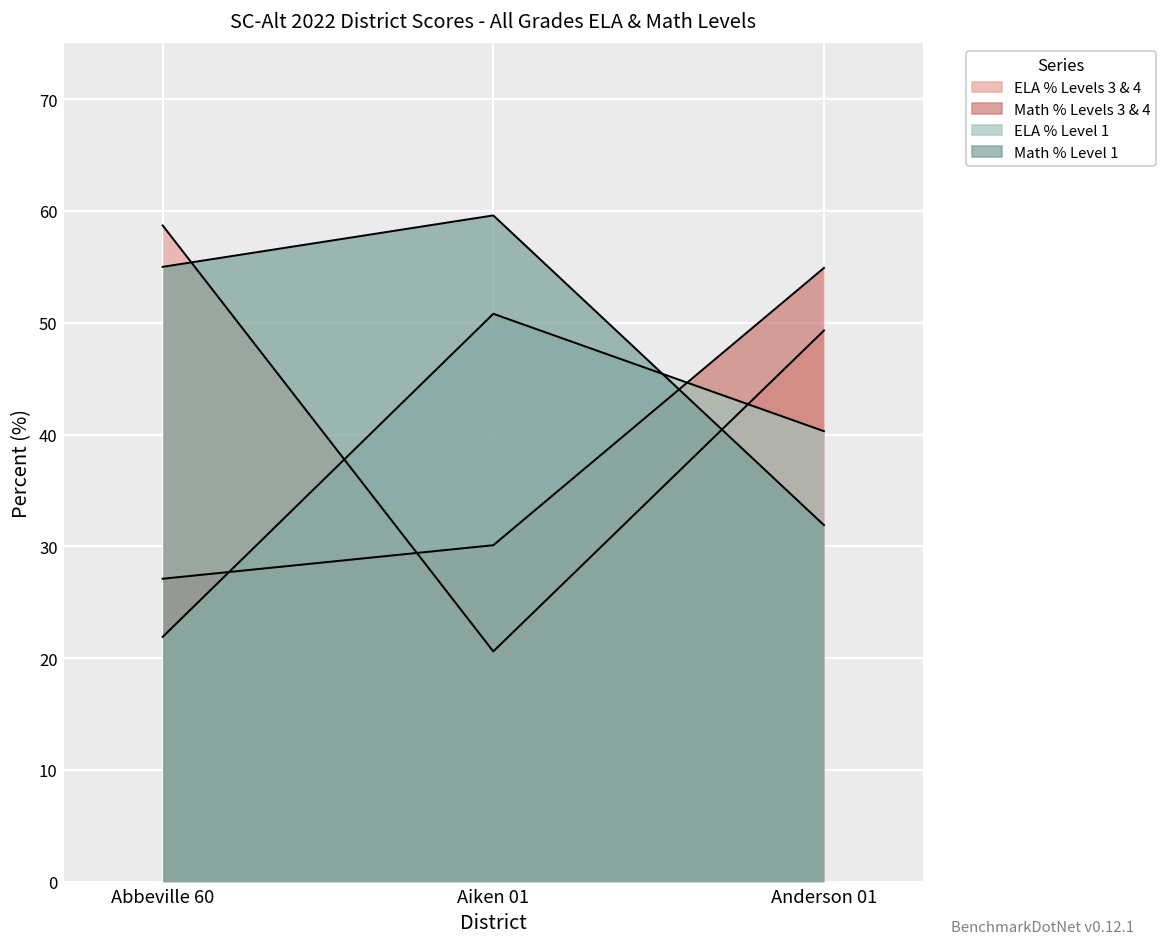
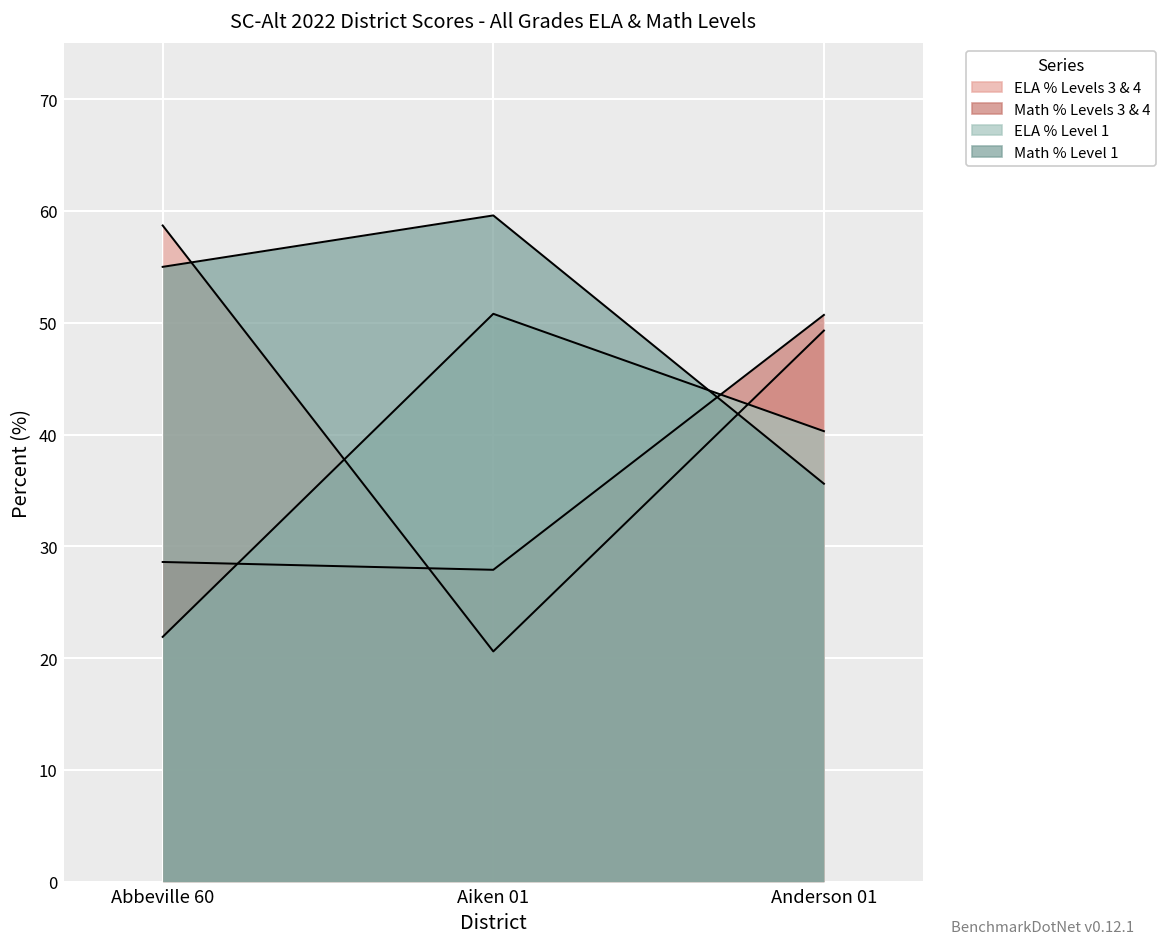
  {
    "ELA % Levels 3 & 4": {
      "Abbeville 60": 59,
      "Aiken 01": 21,
      "Anderson 01": 49
    },
    "Math % Levels 3 & 4": {
-     "Abbeville 60": 27,
-     "Aiken 01": 30,
-     "Anderson 01": 55
+     "Abbeville 60": 29,
+     "Aiken 01": 28,
+     "Anderson 01": 51
    },
    "ELA % Level 1": {
      "Abbeville 60": 22,
      "Aiken 01": 51,
      "Anderson 01": 40
    },
    "Math % Level 1": {
      "Abbeville 60": 55,
      "Aiken 01": 60,
-     "Anderson 01": 32
+     "Anderson 01": 36
    }
  }
